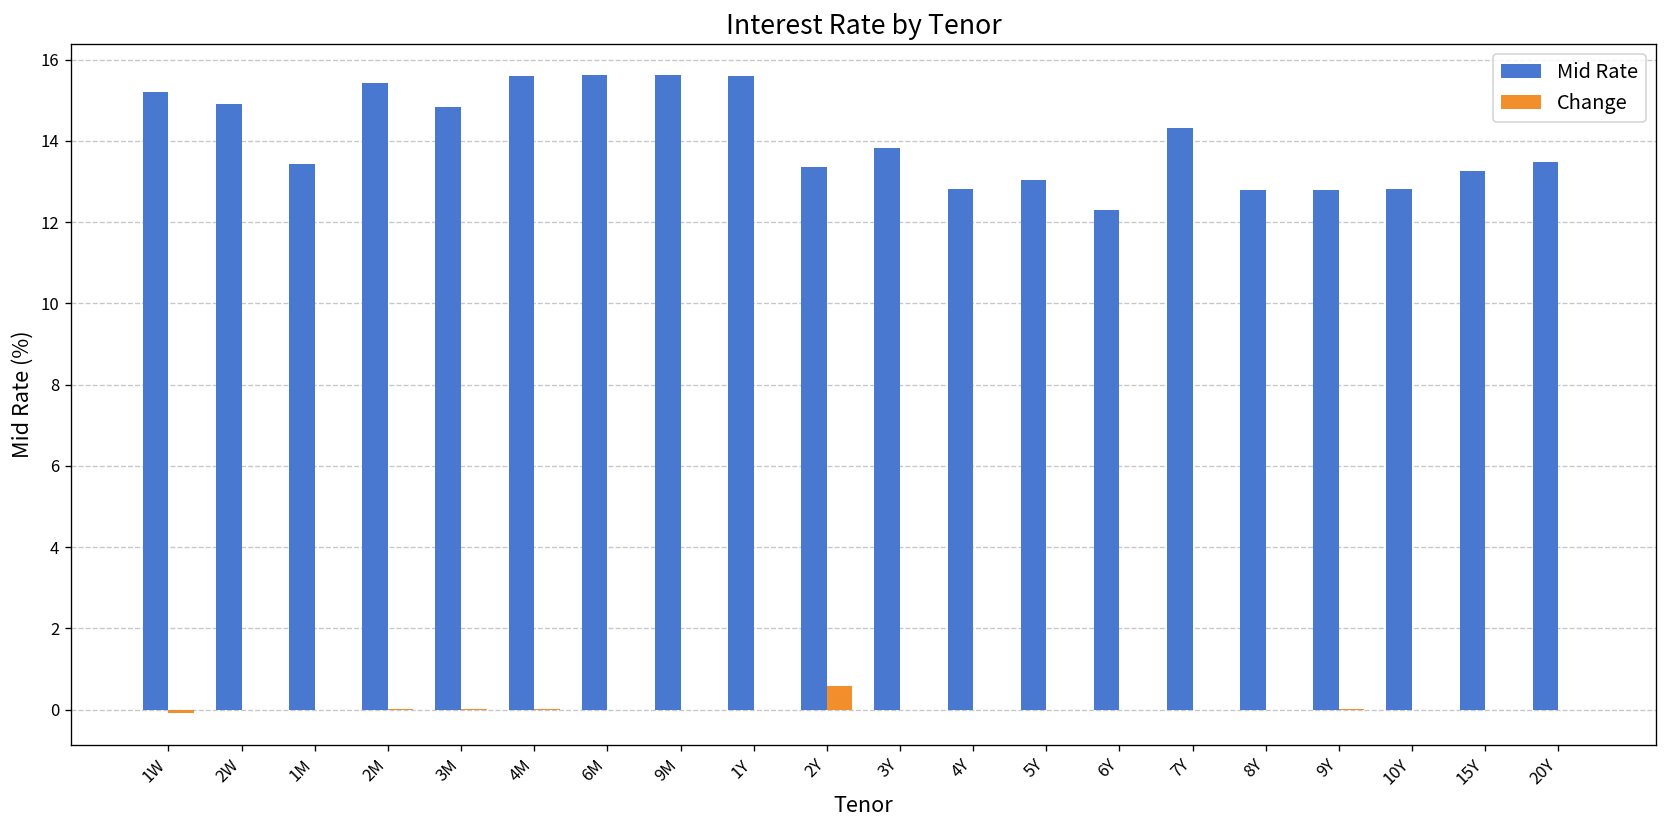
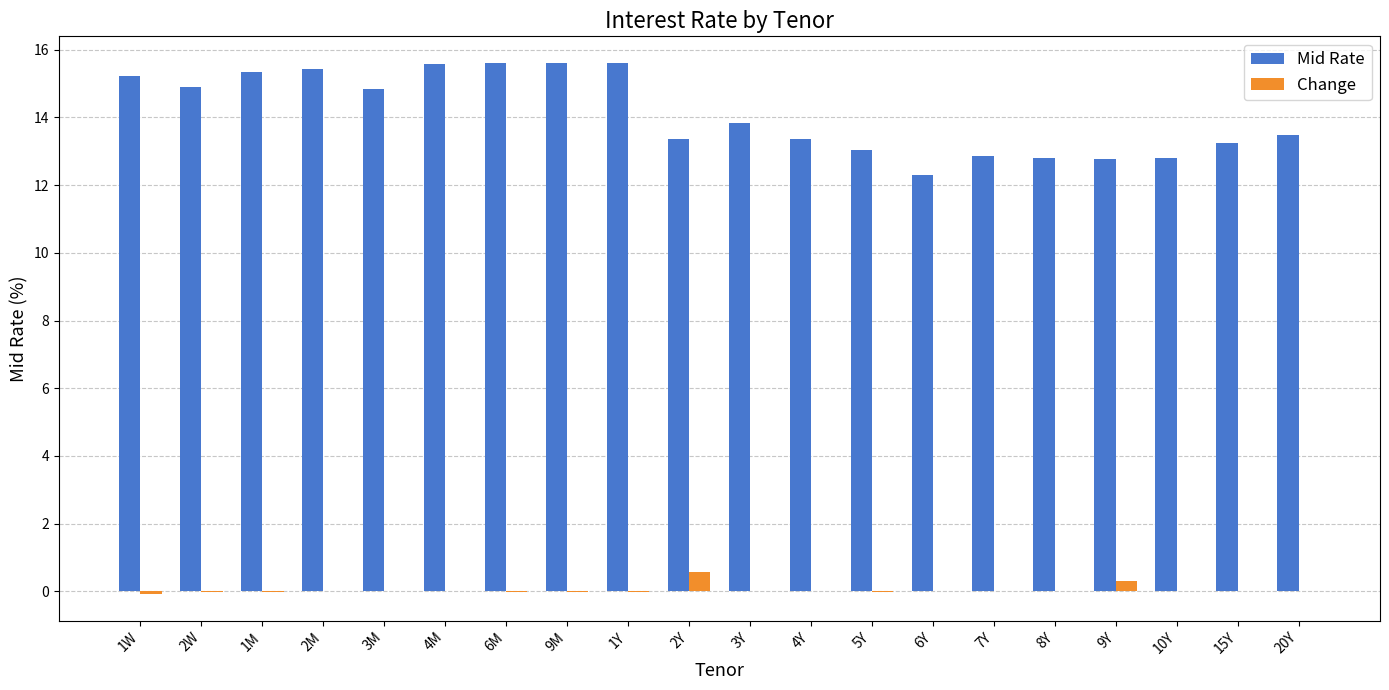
  {
    "Mid Rate": {
      "1W": 15.2,
      "2W": 14.9,
-     "1M": 13.4,
+     "1M": 15.3,
      "2M": 15.4,
      "3M": 14.8,
      "4M": 15.6,
      "6M": 15.6,
      "9M": 15.6,
      "1Y": 15.6,
      "2Y": 13.4,
      "3Y": 13.8,
-     "4Y": 12.8,
+     "4Y": 13.4,
      "5Y": 13.0,
      "6Y": 12.3,
-     "7Y": 14.3,
+     "7Y": 12.9,
      "8Y": 12.8,
      "9Y": 12.8,
      "10Y": 12.8,
      "15Y": 13.3,
      "20Y": 13.5
    },
    "Change": {
      "1W": -0.1,
      "2Y": 0.6,
      "3Y": 0.0,
      "4Y": 0.0,
      "6Y": 0.0,
      "7Y": 0.0,
      "8Y": 0.0,
-     "9Y": 0.0,
+     "9Y": 0.3,
      "10Y": 0.0,
      "15Y": 0.0,
      "20Y": 0.0
    }
  }
